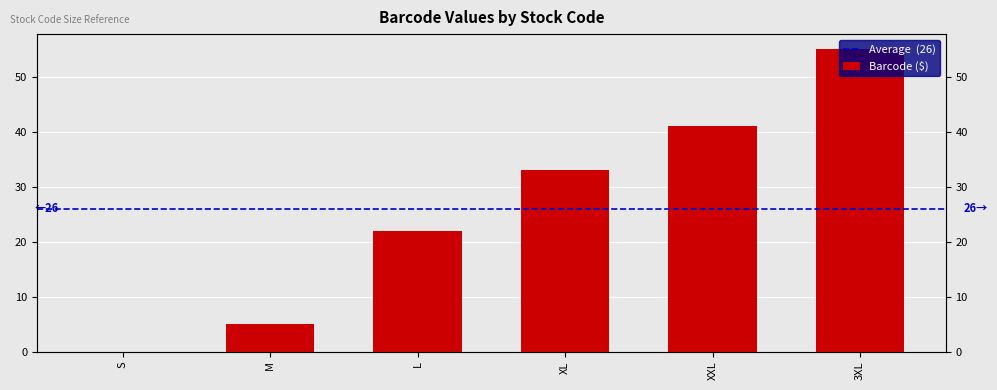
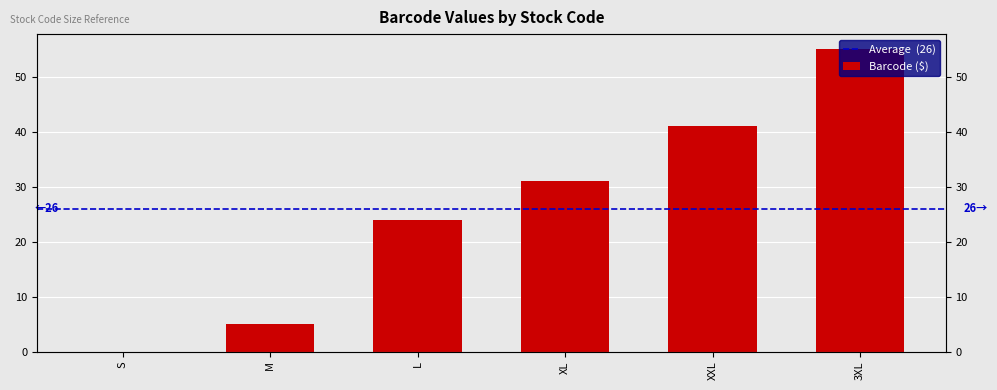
  {
    "S": 0,
    "M": 5,
-   "L": 22,
-   "XL": 33,
+   "L": 24,
+   "XL": 31,
    "XXL": 41
  }
